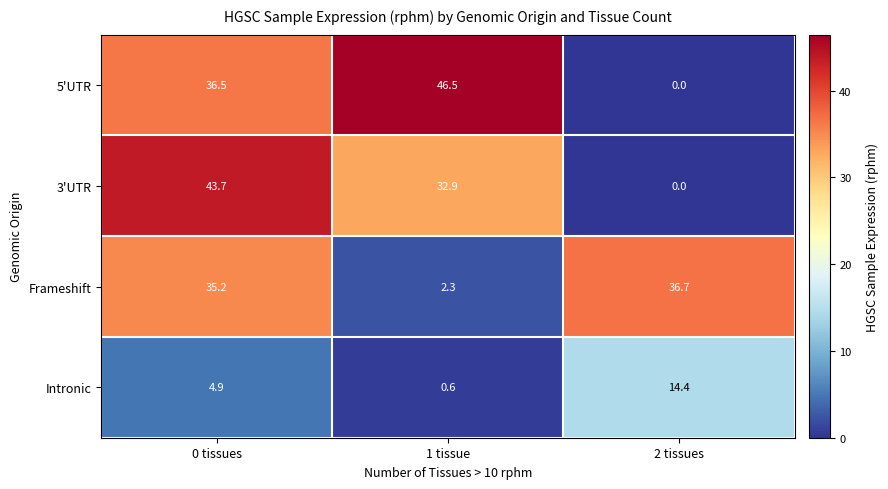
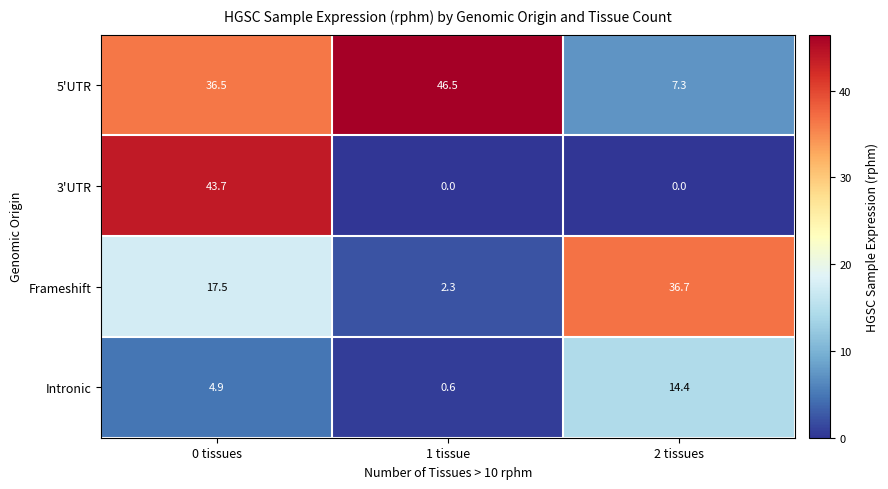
  {
    "5'UTR": {
      "0 tissues": 36.5,
      "1 tissue": 46.5,
-     "2 tissues": 0.0
+     "2 tissues": 7.3
    },
    "3'UTR": {
      "0 tissues": 43.7,
-     "1 tissue": 32.9,
+     "1 tissue": 0.0,
      "2 tissues": 0.0
    },
    "Frameshift": {
-     "0 tissues": 35.2,
+     "0 tissues": 17.5,
      "1 tissue": 2.3,
      "2 tissues": 36.7
    },
    "Intronic": {
      "0 tissues": 4.9,
      "1 tissue": 0.6,
      "2 tissues": 14.4
    }
  }
